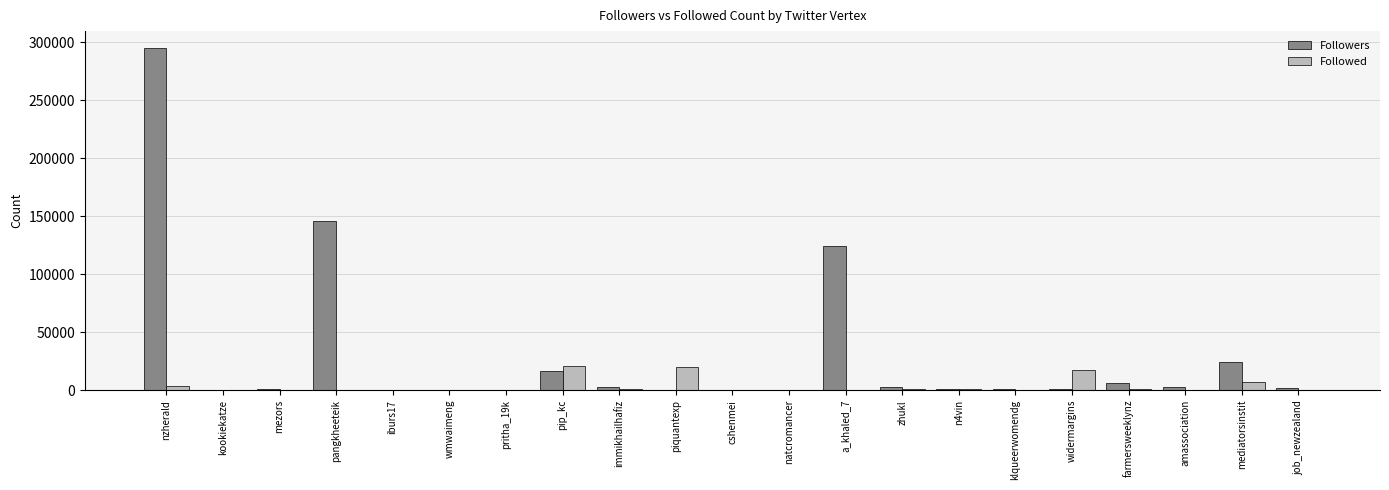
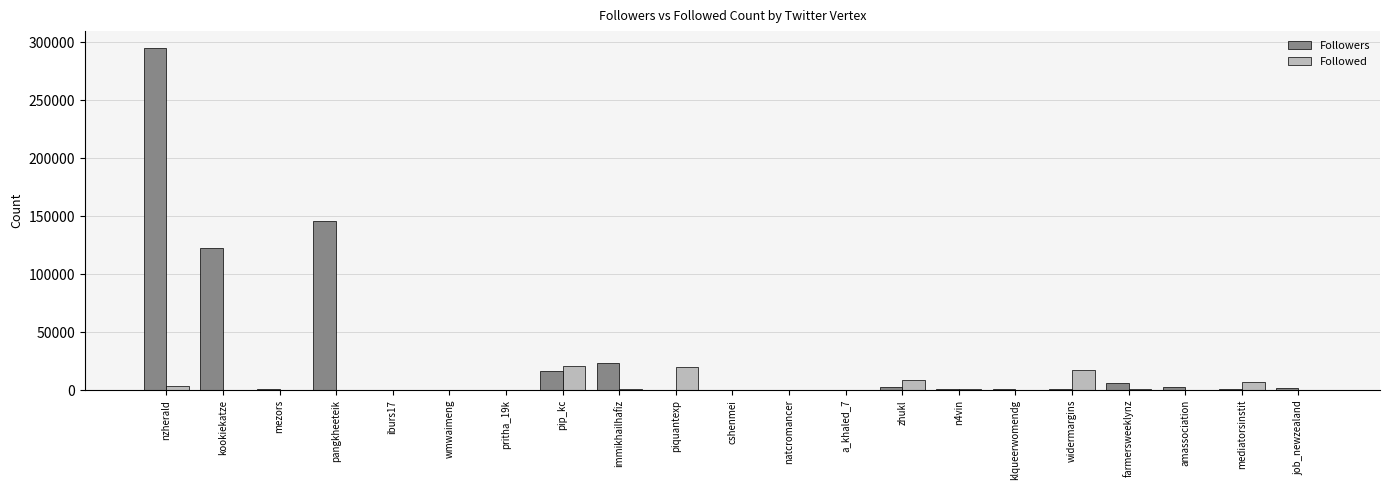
  {
    "Followers": {
      "nzherald": 295000,
-     "kookiekatze": 0,
+     "kookiekatze": 122000,
      "pangkheeteik": 146000,
      "pip_kc": 17000,
-     "immikhailhafiz": 3000,
-     "a_khaled_7": 125000,
+     "immikhailhafiz": 23000,
+     "a_khaled_7": 0,
      "zhukl": 2000,
      "farmersweeklynz": 6000,
      "amassociation": 3000,
-     "mediatorsinstit": 24000
+     "mediatorsinstit": 1000
    },
    "Followed": {
      "nzherald": 4000,
      "pip_kc": 21000,
      "piquantexp": 20000,
-     "zhukl": 1000,
+     "zhukl": 9000,
      "widermargins": 18000,
      "mediatorsinstit": 7000
    }
  }
